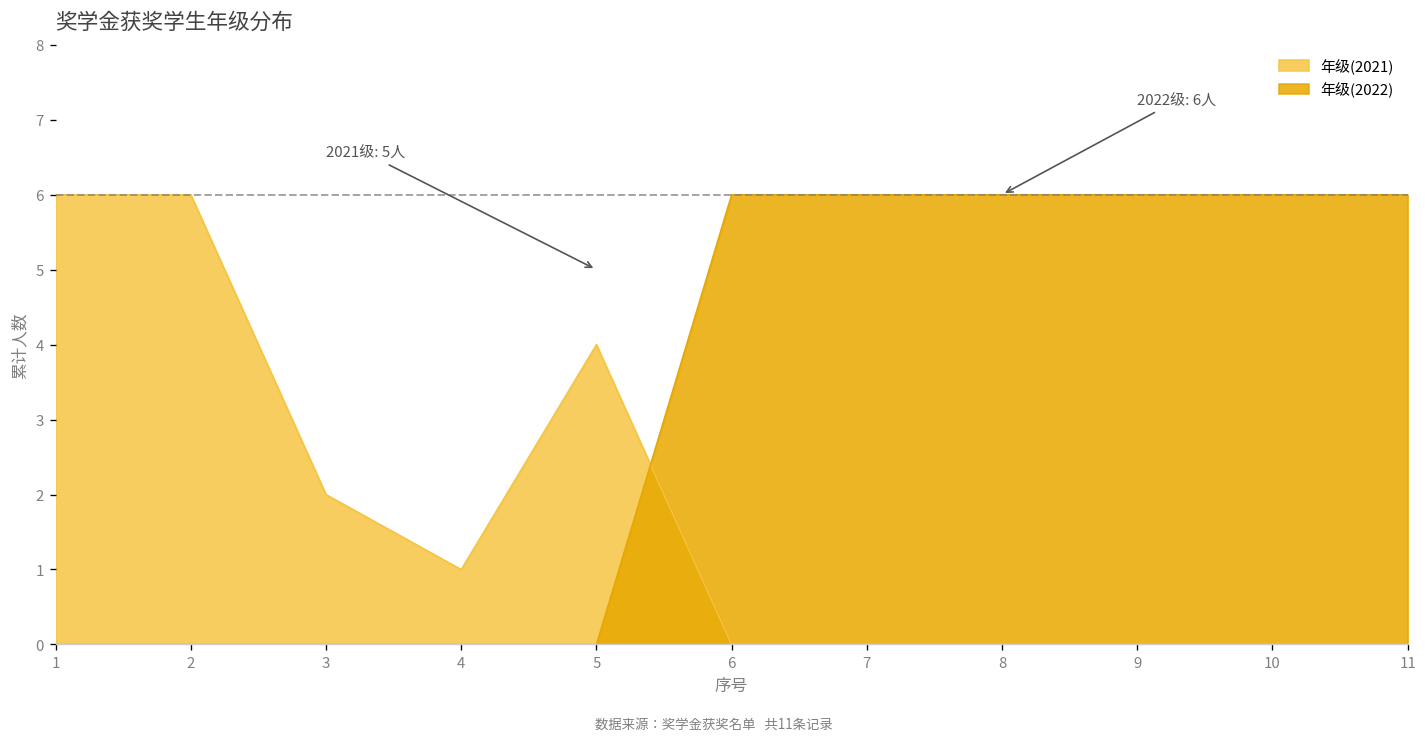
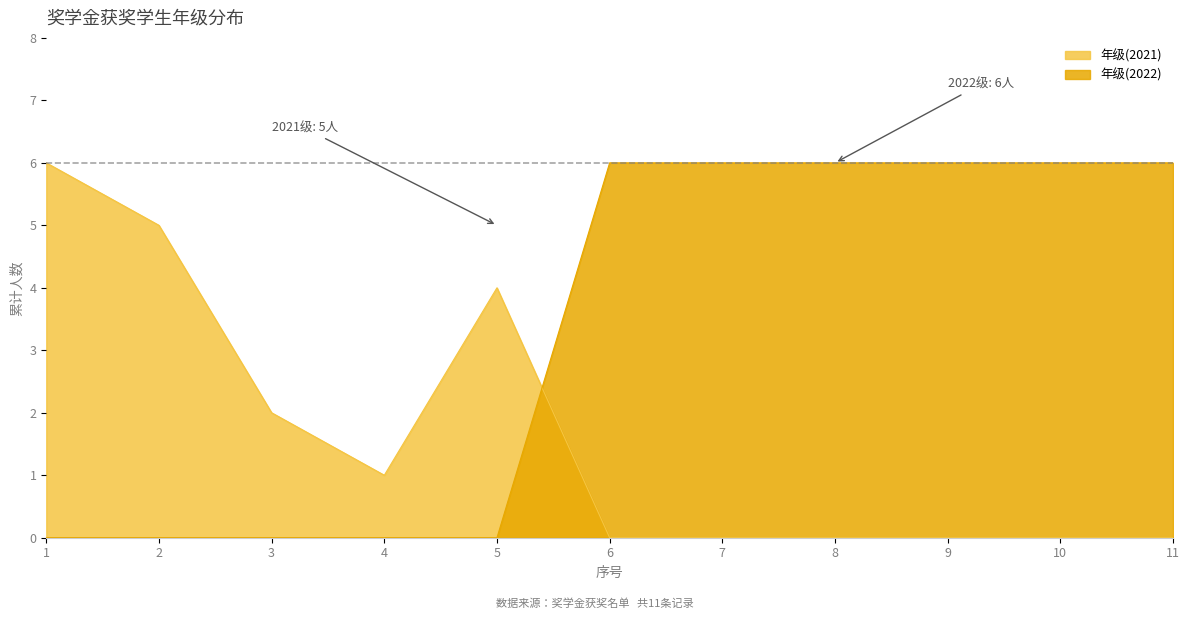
  {
    "年级(2021)": {
      "1": "6",
-     "2": "6",
+     "2": "5",
      "3": "2",
      "4": "1",
      "5": "4",
      "6": "0",
      "7": "0",
      "8": "0",
      "9": "0",
      "10": "0",
      "11": "0"
    },
    "年级(2022)": {
      "9": "6人"
    }
  }
